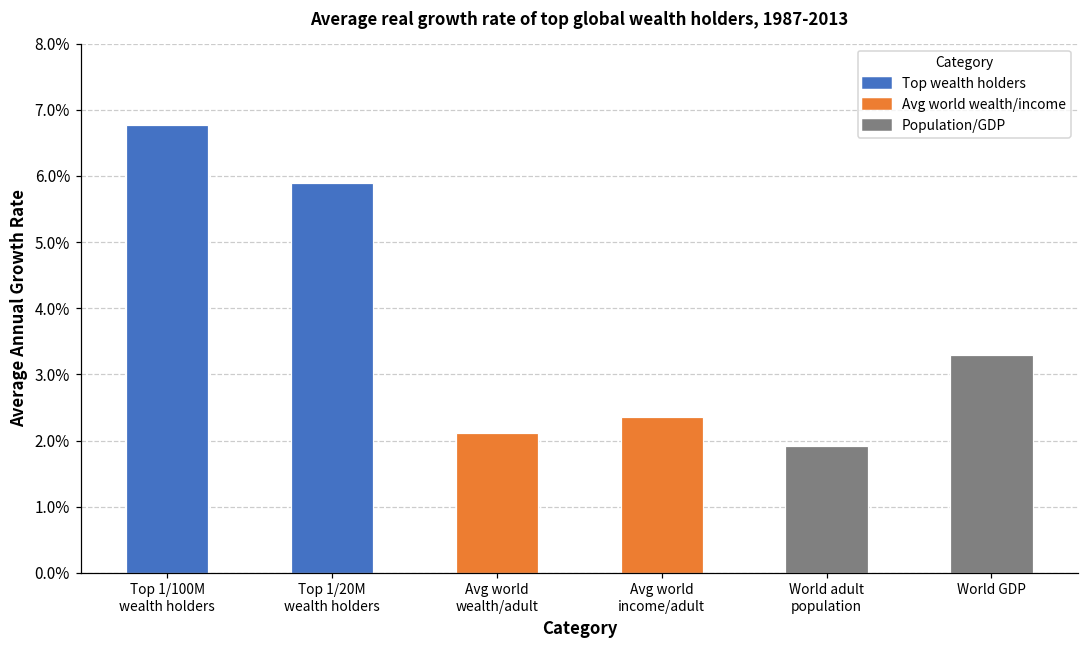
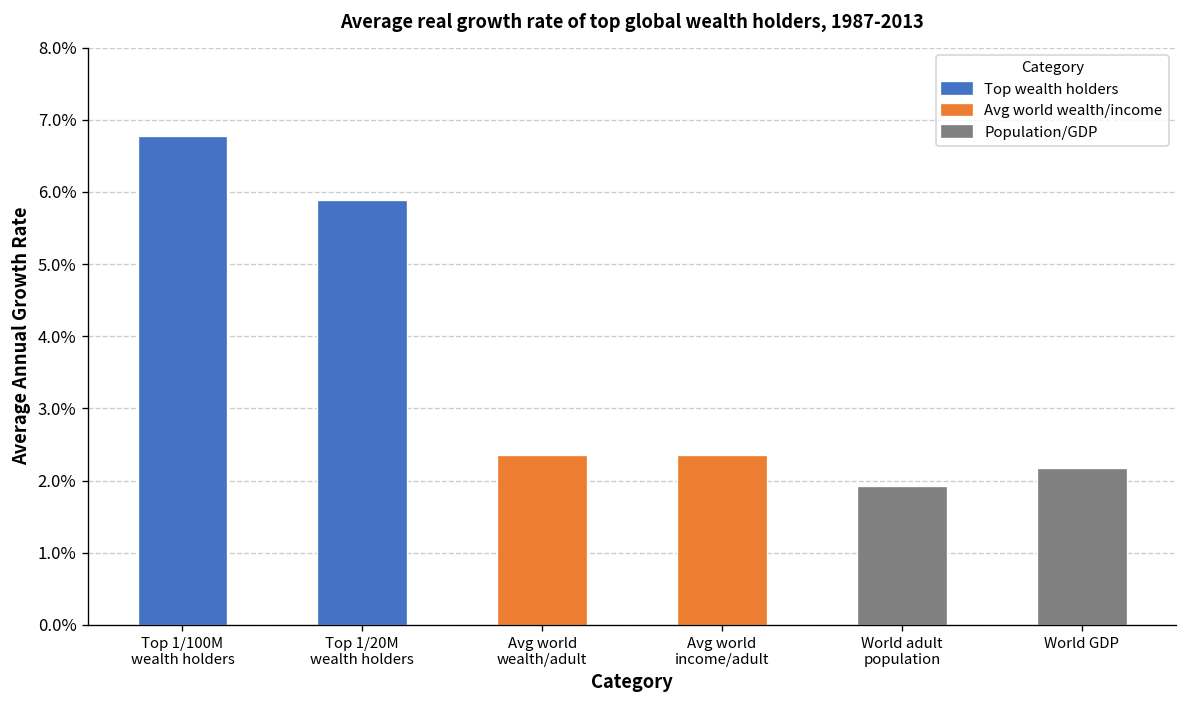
  {
    "Top 1/100M wealth holders": "6.8%",
    "Top 1/20M wealth holders": "5.9%",
-   "Avg world wealth/adult": "2.1%",
+   "Avg world wealth/adult": "2.4%",
    "Avg world income/adult": "2.3%",
    "World adult population": "1.9%",
-   "World GDP": "3.3%"
+   "World GDP": "2.2%"
  }
